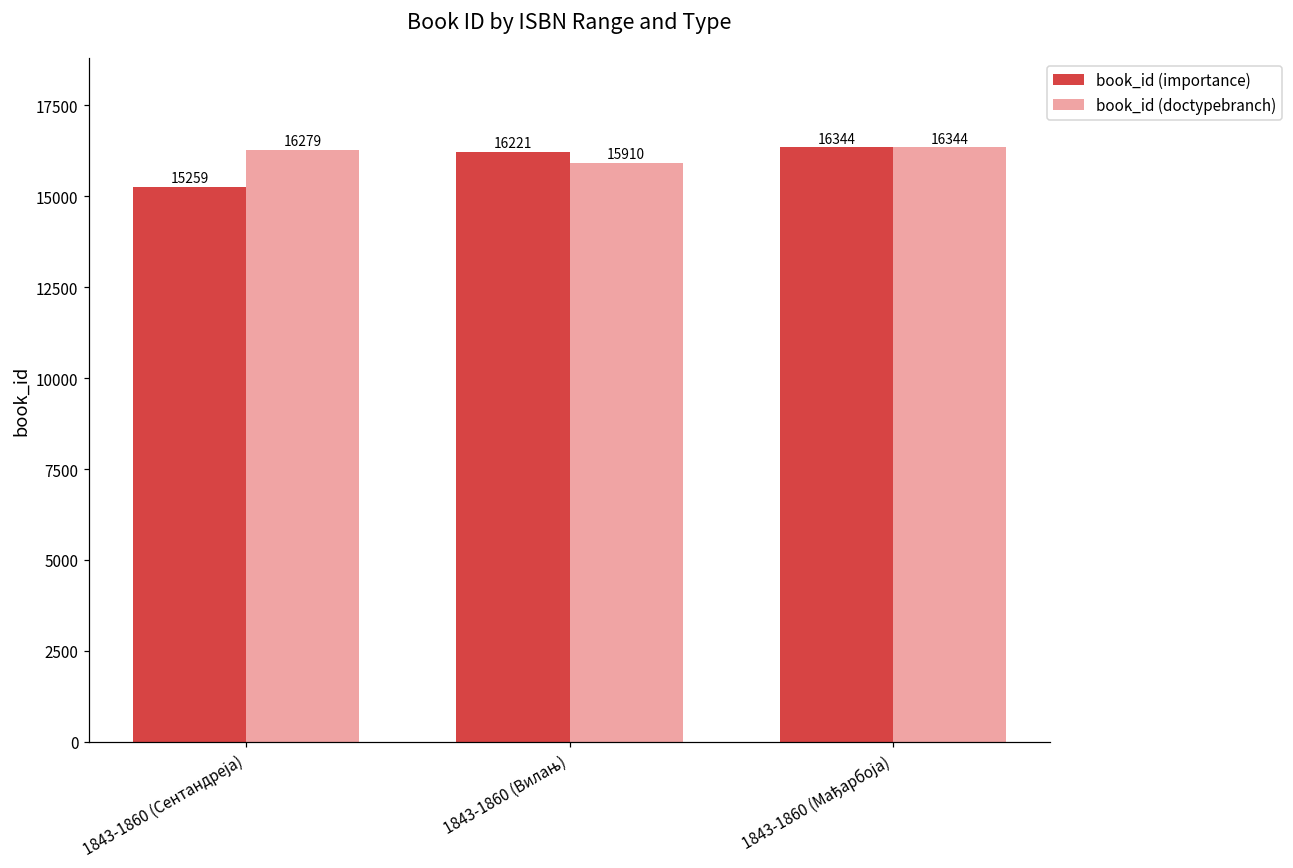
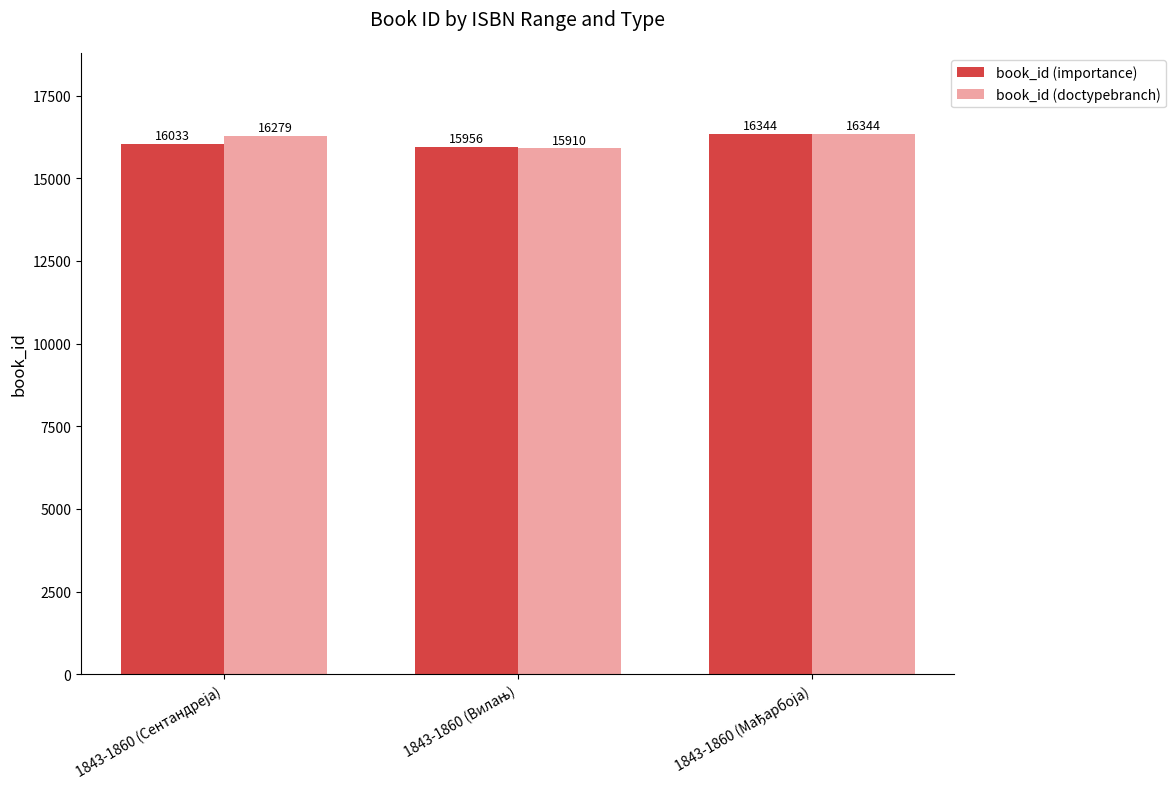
  {
    "book_id (importance)": {
-     "1843-1860 (Сентандреја)": 15259,
-     "1843-1860 (Вилањ)": 16221,
+     "1843-1860 (Сентандреја)": 16033,
+     "1843-1860 (Вилањ)": 15956,
      "1843-1860 (Мађарбоја)": 16344
    },
    "book_id (doctypebranch)": {
      "1843-1860 (Сентандреја)": 16279,
      "1843-1860 (Вилањ)": 15910,
      "1843-1860 (Мађарбоја)": 16344
    }
  }
